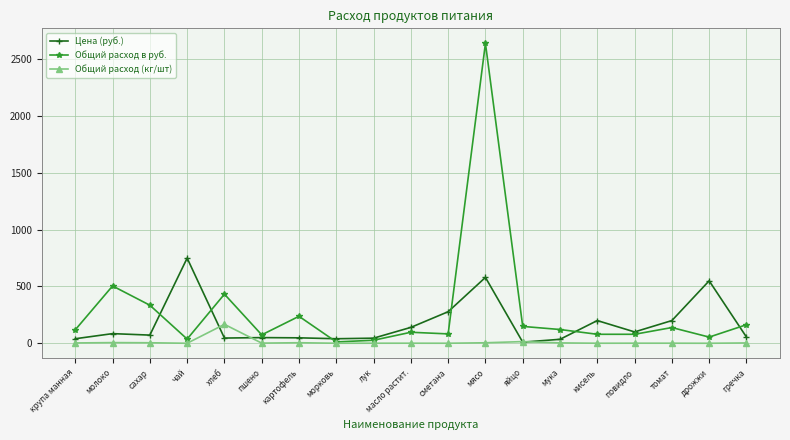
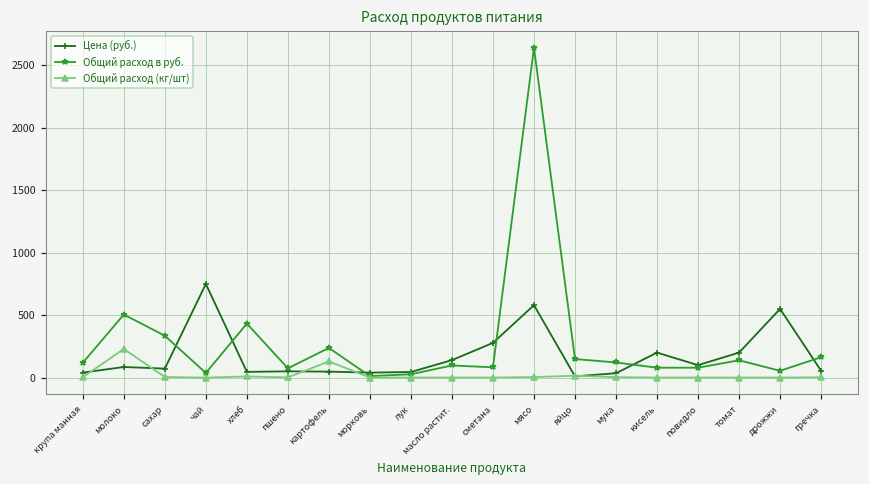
  {
    "Общий расход (кг/шт)": {
      "крупа манная": 0,
-     "молоко": 10,
+     "молоко": 230,
      "сахар": 0,
      "чай": 0,
-     "хлеб": 170,
+     "хлеб": 10,
      "пшено": 0,
-     "картофель": 0,
+     "картофель": 130,
      "лук": 0,
      "масло растит.": 0,
      "сметана": 0,
      "мясо": 0,
      "мука": 0,
      "кисель": 0,
      "повидло": 0,
      "томат": 0,
      "дрожжи": 0,
      "гречка": 0
    }
  }
